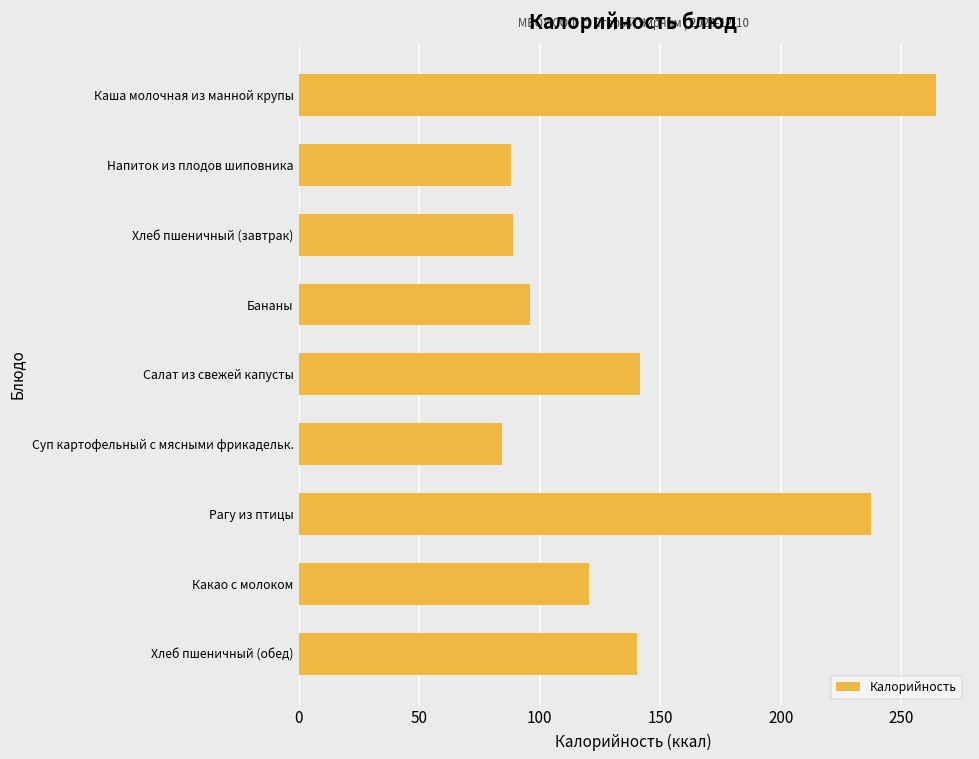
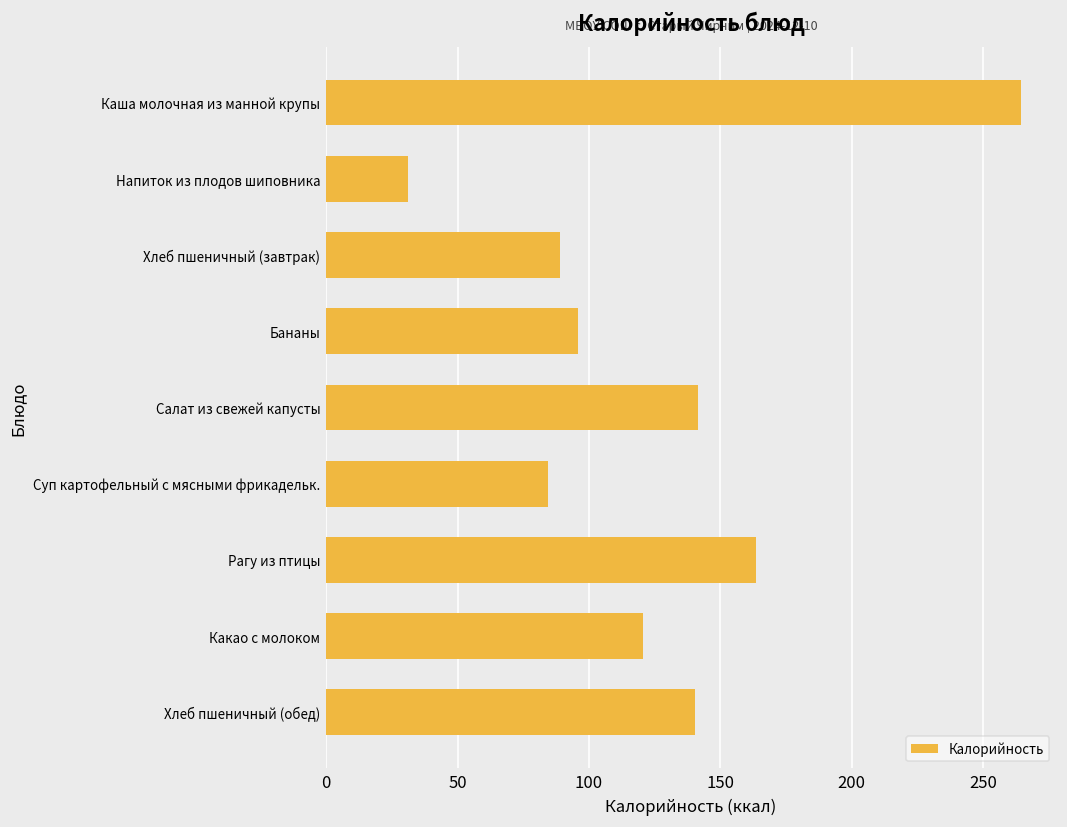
  {
    "Каша молочная из манной крупы": 265,
-   "Напиток из плодов шиповника": 88,
+   "Напиток из плодов шиповника": 31,
    "Хлеб пшеничный (завтрак)": 89,
    "Бананы": 96,
    "Салат из свежей капусты": 142,
    "Суп картофельный с мясными фрикадельк.": 84,
-   "Рагу из птицы": 238,
+   "Рагу из птицы": 163,
    "Какао с молоком": 120,
    "Хлеб пшеничный (обед)": 140
  }
